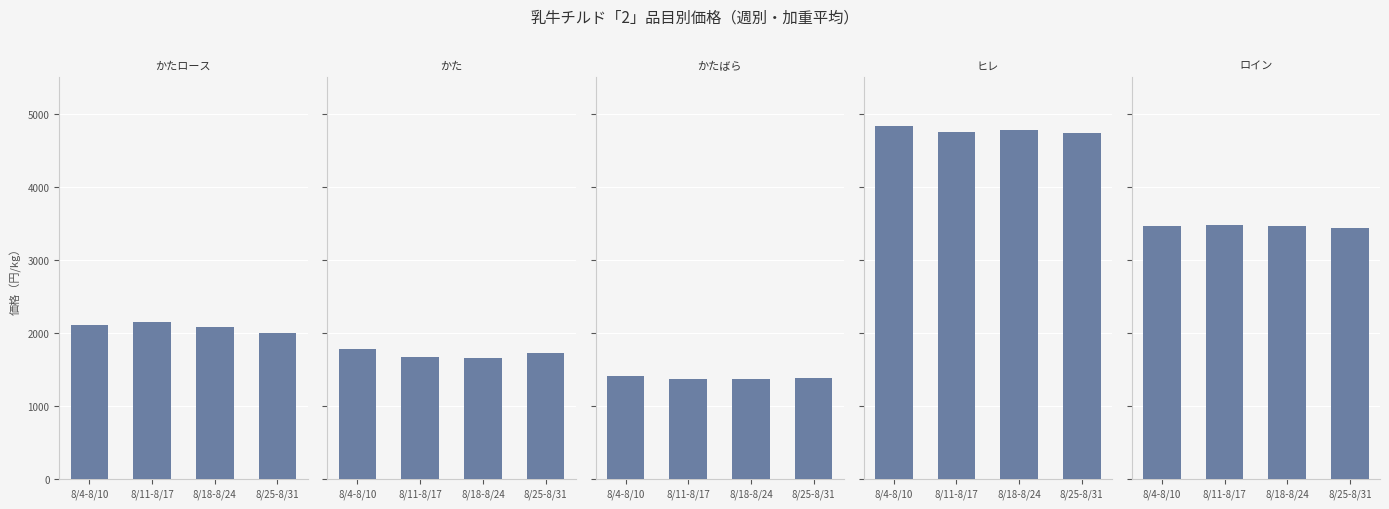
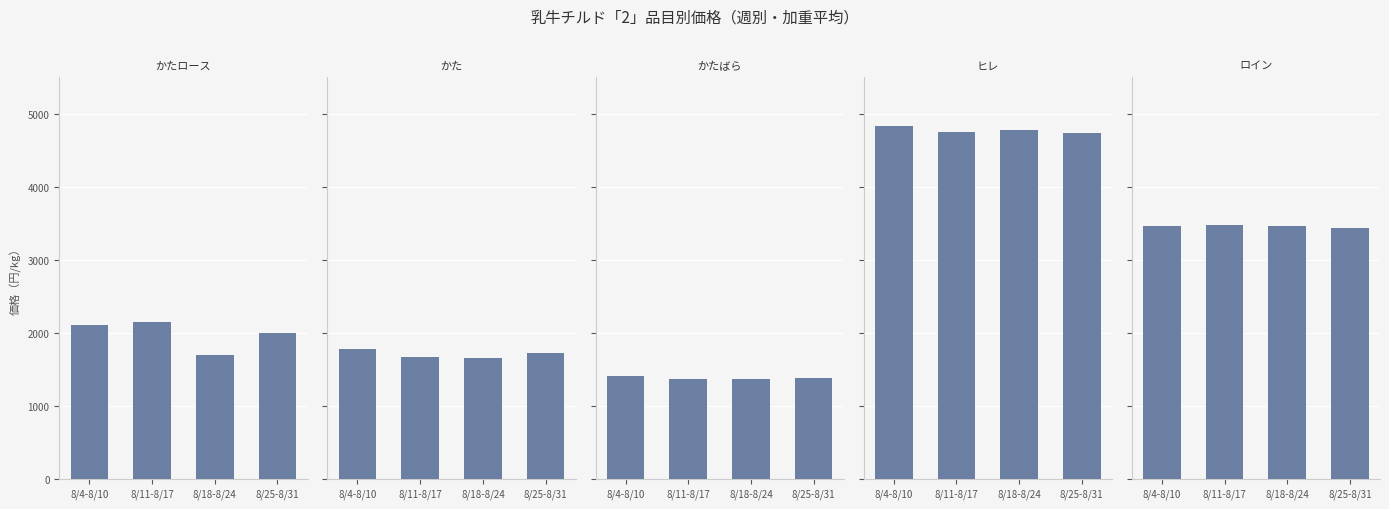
  {
    "かたロース": {
      "8/4-8/10": 2100,
      "8/11-8/17": 2100,
-     "8/18-8/24": 2100,
+     "8/18-8/24": 1700,
      "8/25-8/31": 2000
    }
  }
